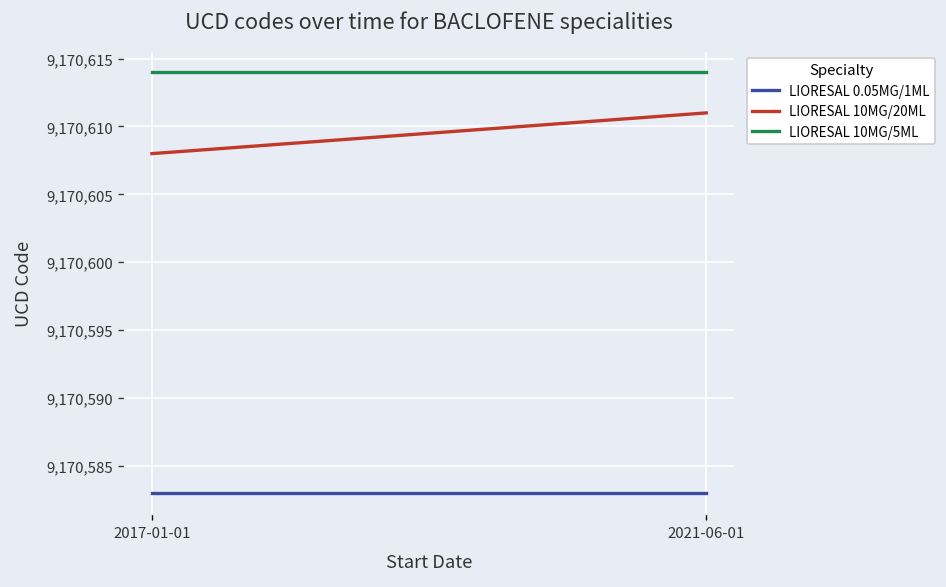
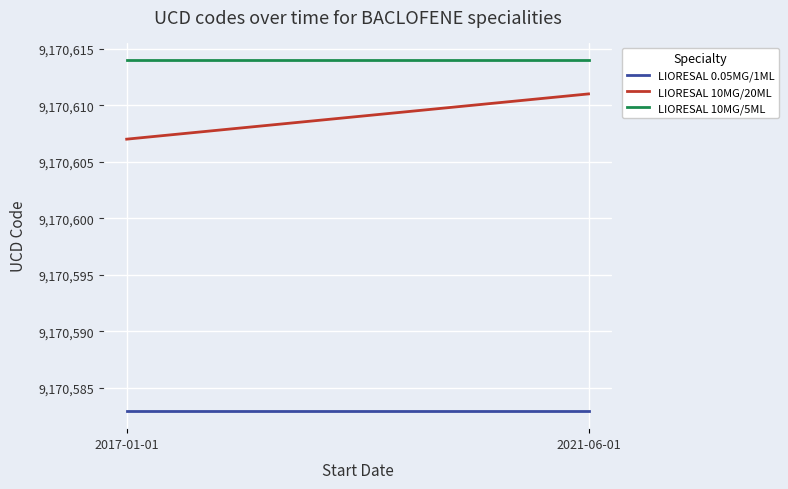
  {
    "LIORESAL 0.05MG/1ML": {
      "2017-01-01": "9,170,583",
      "2021-06-01": "9,170,583"
    },
    "LIORESAL 10MG/20ML": {
-     "2017-01-01": "9,170,608",
+     "2017-01-01": "9,170,607",
      "2021-06-01": "9,170,611"
    },
    "LIORESAL 10MG/5ML": {
      "2017-01-01": "9,170,614",
      "2021-06-01": "9,170,614"
    }
  }
